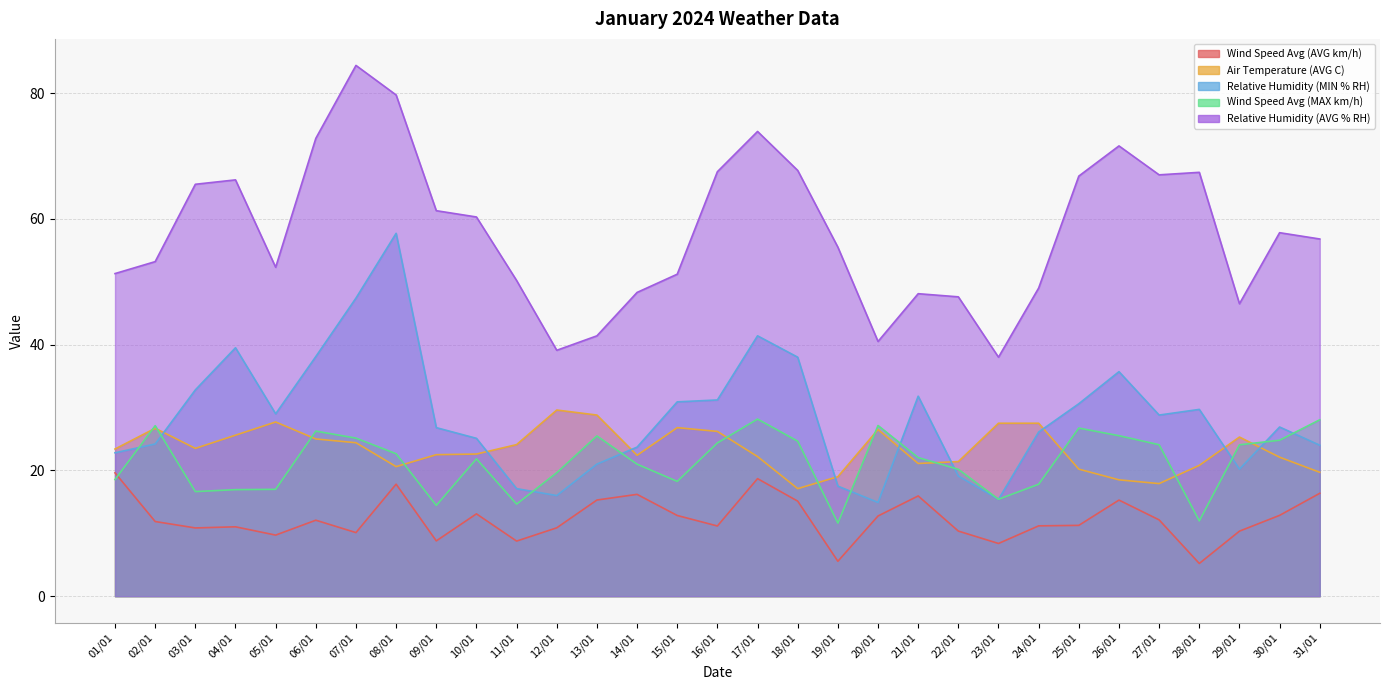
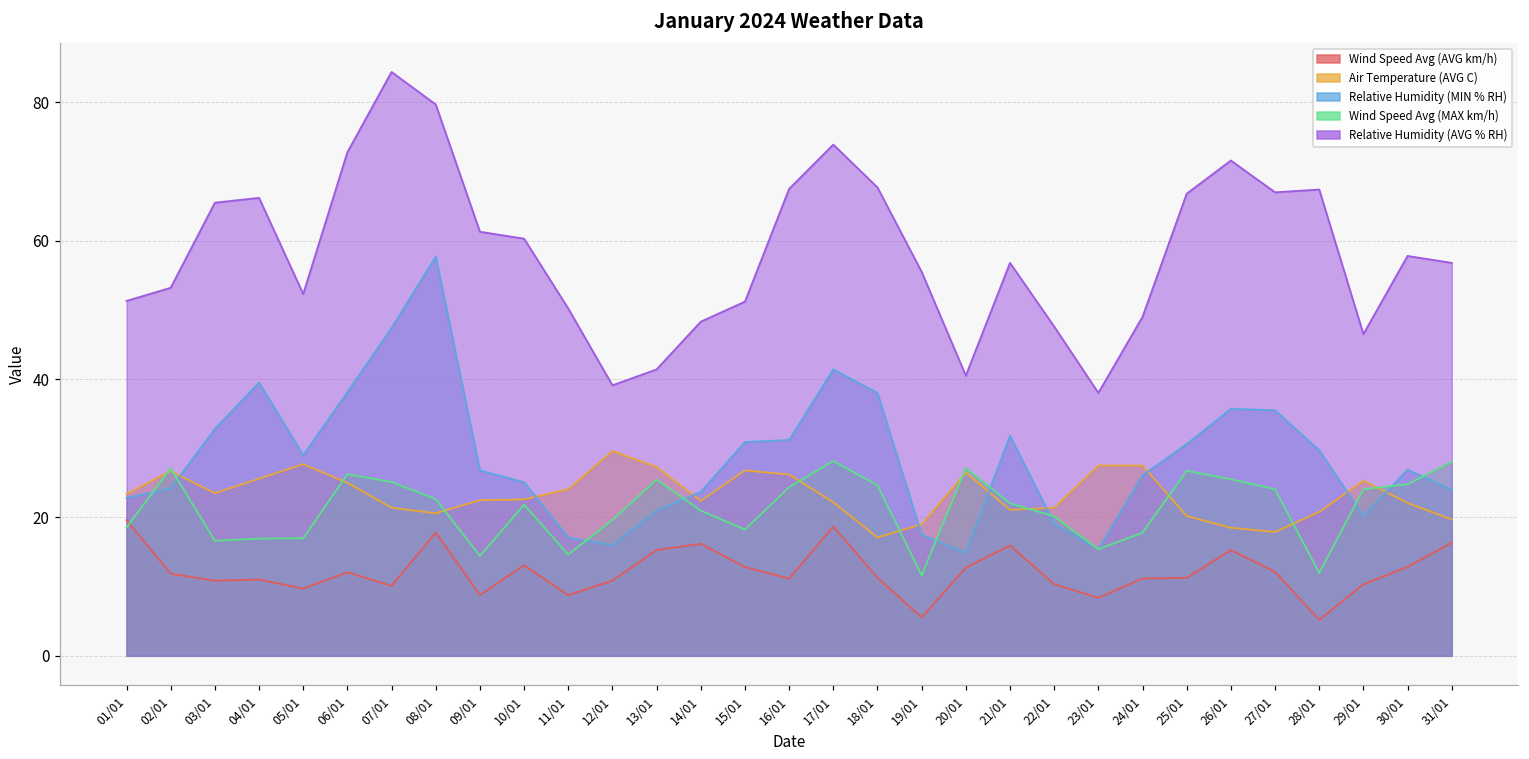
  {
    "Wind Speed Avg (AVG km/h)": {
      "01/01": 20,
      "02/01": 12,
      "03/01": 11,
      "04/01": 11,
      "05/01": 10,
      "06/01": 12,
      "07/01": 10,
      "08/01": 18,
      "09/01": 9,
      "10/01": 13,
      "11/01": 9,
      "12/01": 11,
      "13/01": 15,
      "14/01": 16,
      "15/01": 13,
      "16/01": 11,
      "17/01": 19,
-     "18/01": 15,
+     "18/01": 11,
      "19/01": 6,
      "20/01": 13,
      "21/01": 16,
      "22/01": 10,
      "23/01": 8,
      "24/01": 11,
      "25/01": 11,
      "26/01": 15,
      "27/01": 12,
      "28/01": 5,
      "29/01": 10,
      "30/01": 13,
      "31/01": 16
    },
    "Air Temperature (AVG C)": {
      "01/01": 23,
      "02/01": 27,
      "03/01": 24,
      "04/01": 26,
      "05/01": 28,
      "06/01": 25,
-     "07/01": 24,
+     "07/01": 21,
      "08/01": 21,
      "09/01": 23,
      "10/01": 23,
      "11/01": 24,
      "12/01": 30,
-     "13/01": 29,
+     "13/01": 27,
      "14/01": 22,
      "15/01": 27,
      "16/01": 26,
      "17/01": 22,
      "18/01": 17,
      "19/01": 19,
      "20/01": 27,
      "21/01": 21,
      "22/01": 21,
      "23/01": 28,
      "24/01": 28,
      "25/01": 20,
      "26/01": 19,
      "27/01": 18,
      "28/01": 21,
      "29/01": 25,
      "30/01": 22,
      "31/01": 20
    },
    "Relative Humidity (MIN % RH)": {
      "01/01": 23,
      "02/01": 24,
      "03/01": 33,
      "04/01": 40,
      "05/01": 29,
      "06/01": 38,
      "07/01": 47,
      "08/01": 58,
      "09/01": 27,
      "10/01": 25,
      "11/01": 17,
      "12/01": 16,
      "13/01": 21,
      "14/01": 24,
      "15/01": 31,
      "16/01": 31,
      "17/01": 41,
      "18/01": 38,
      "19/01": 18,
      "20/01": 15,
      "21/01": 32,
      "22/01": 19,
      "24/01": 26,
      "25/01": 31,
      "26/01": 36,
-     "27/01": 29,
+     "27/01": 36,
      "28/01": 30,
      "29/01": 20,
      "30/01": 27,
      "31/01": 24
    },
    "Wind Speed Avg (MAX km/h)": {
      "01/01": 19,
      "02/01": 27,
      "03/01": 17,
      "04/01": 17,
      "05/01": 17,
      "06/01": 26,
      "07/01": 25,
      "08/01": 23,
      "09/01": 14,
      "10/01": 22,
      "11/01": 15,
      "12/01": 20,
      "13/01": 25,
      "14/01": 21,
      "15/01": 18,
      "16/01": 24,
      "17/01": 28,
      "18/01": 25,
      "19/01": 12,
      "20/01": 27,
      "21/01": 22,
      "22/01": 20,
      "24/01": 18,
      "25/01": 27,
      "26/01": 26,
      "27/01": 24,
      "28/01": 12,
      "29/01": 24,
      "30/01": 25,
      "31/01": 28
    },
    "Relative Humidity (AVG % RH)": {
      "01/01": 51,
      "02/01": 53,
      "03/01": 66,
      "04/01": 66,
      "05/01": 52,
      "06/01": 73,
      "07/01": 84,
      "08/01": 80,
      "09/01": 61,
      "10/01": 60,
      "11/01": 50,
      "12/01": 39,
      "13/01": 41,
      "14/01": 48,
      "15/01": 51,
      "16/01": 68,
      "17/01": 74,
      "18/01": 68,
      "19/01": 56,
      "20/01": 41,
-     "21/01": 48,
+     "21/01": 57,
      "22/01": 48,
      "23/01": 38,
      "24/01": 49,
      "25/01": 67,
      "26/01": 72,
      "27/01": 67,
      "28/01": 67,
      "29/01": 47,
      "30/01": 58,
      "31/01": 57
    }
  }
